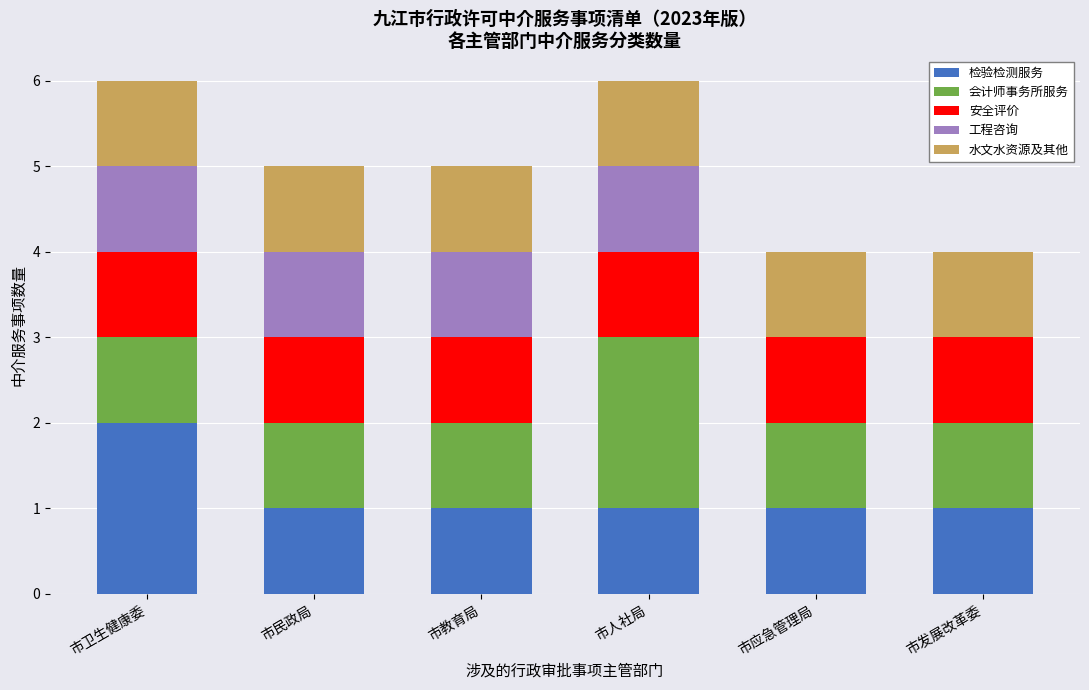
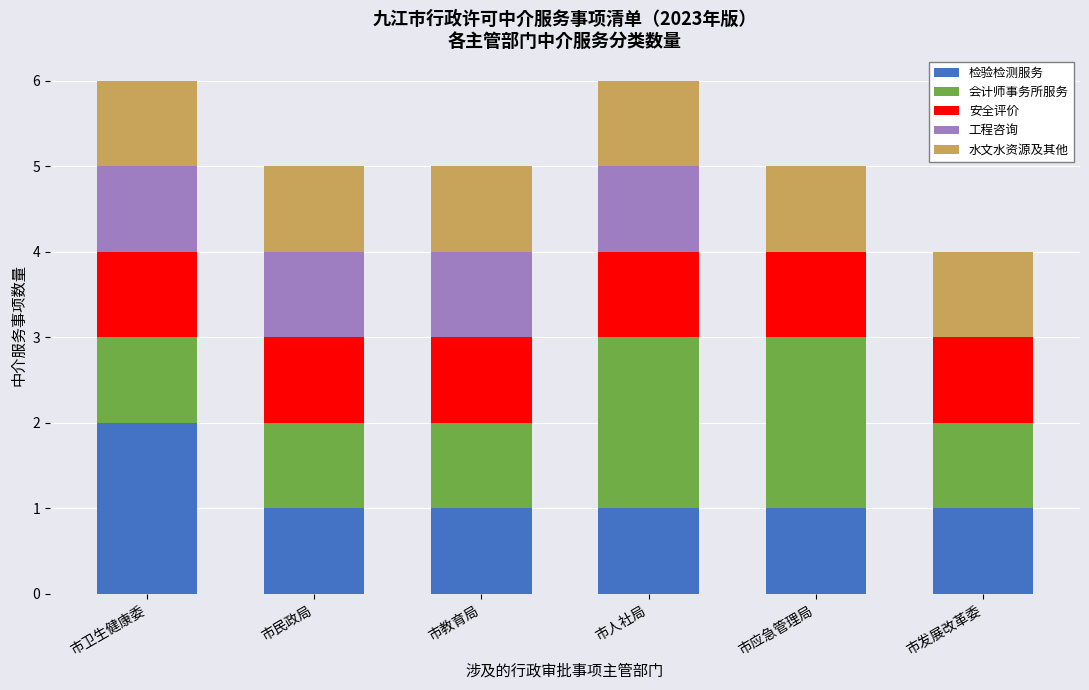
  {
    "检验检测服务": {
      "市卫生健康委": 2,
      "市民政局": 1,
      "市教育局": 1,
      "市人社局": 1,
      "市应急管理局": 1,
      "市发展改革委": 1
    },
    "会计师事务所服务": {
      "市卫生健康委": 1,
      "市民政局": 1,
      "市教育局": 1,
      "市人社局": 2,
-     "市应急管理局": 1,
+     "市应急管理局": 2,
      "市发展改革委": 1
    },
    "安全评价": {
      "市卫生健康委": 1,
      "市民政局": 1,
      "市教育局": 1,
      "市人社局": 1,
      "市应急管理局": 1,
      "市发展改革委": 1
    },
    "工程咨询": {
      "市卫生健康委": 1,
      "市民政局": 1,
      "市教育局": 1,
      "市人社局": 1,
      "市应急管理局": 0,
      "市发展改革委": 0
    },
    "水文水资源及其他": {
      "市卫生健康委": 1,
      "市民政局": 1,
      "市教育局": 1,
      "市人社局": 1,
      "市应急管理局": 1,
      "市发展改革委": 1
    }
  }
